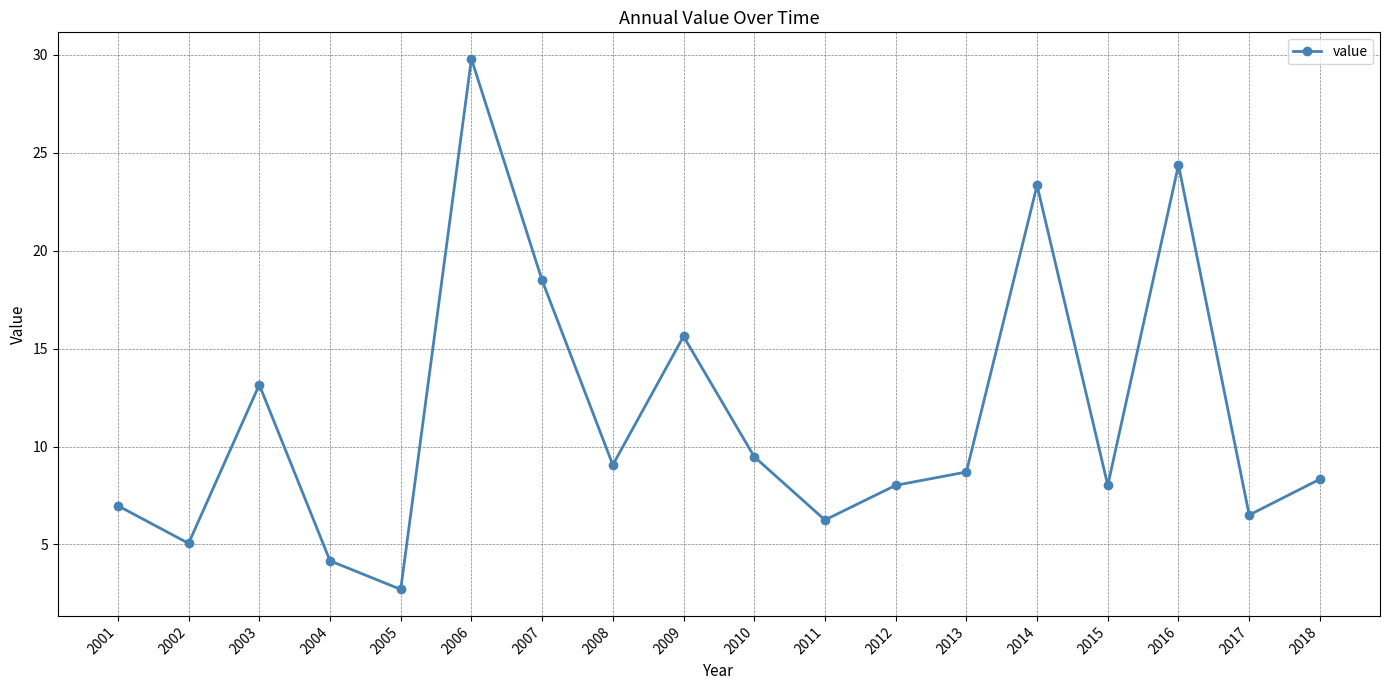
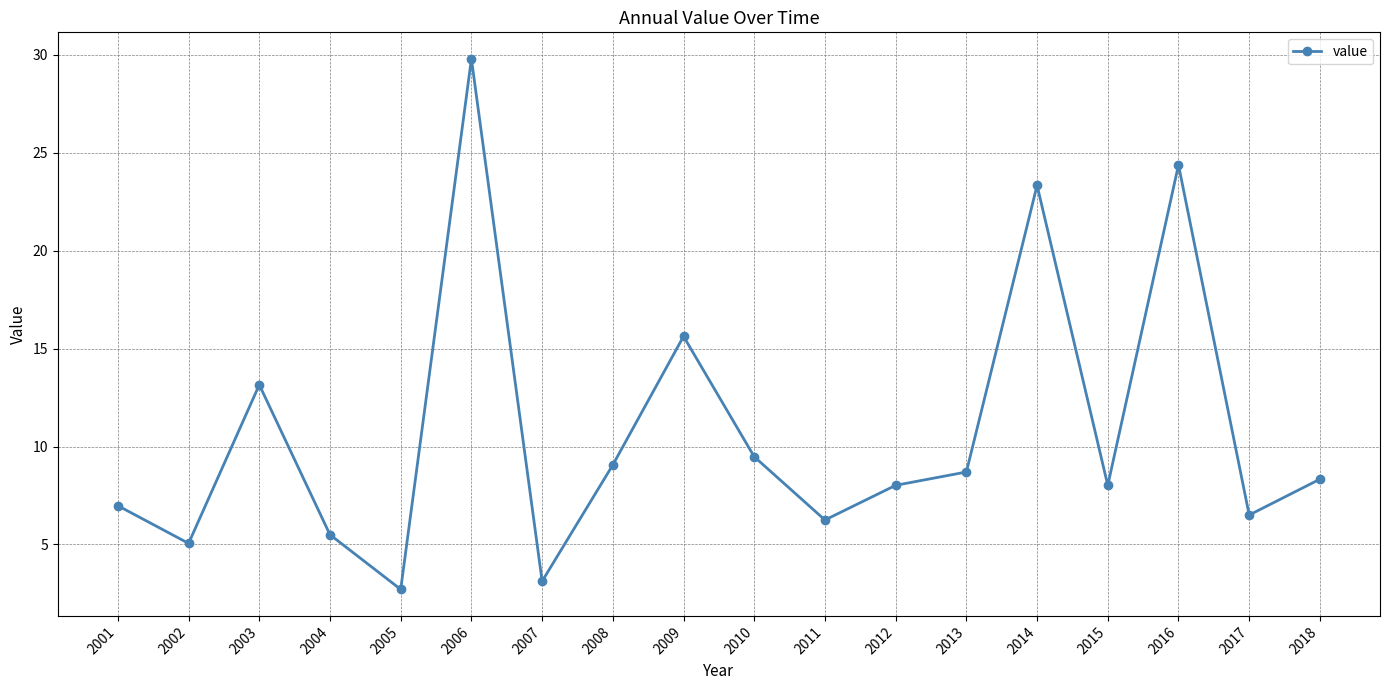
  {
    "2001": 7.0,
    "2002": 5.1,
    "2003": 13.2,
-   "2004": 4.2,
+   "2004": 5.5,
    "2005": 2.7,
    "2006": 29.8,
-   "2007": 18.5,
+   "2007": 3.1,
    "2008": 9.1,
    "2009": 15.6,
    "2010": 9.5,
    "2011": 6.2,
    "2012": 8.0,
    "2013": 8.7,
    "2014": 23.3,
    "2015": 8.0,
    "2016": 24.4,
    "2017": 6.5,
    "2018": 8.3
  }
